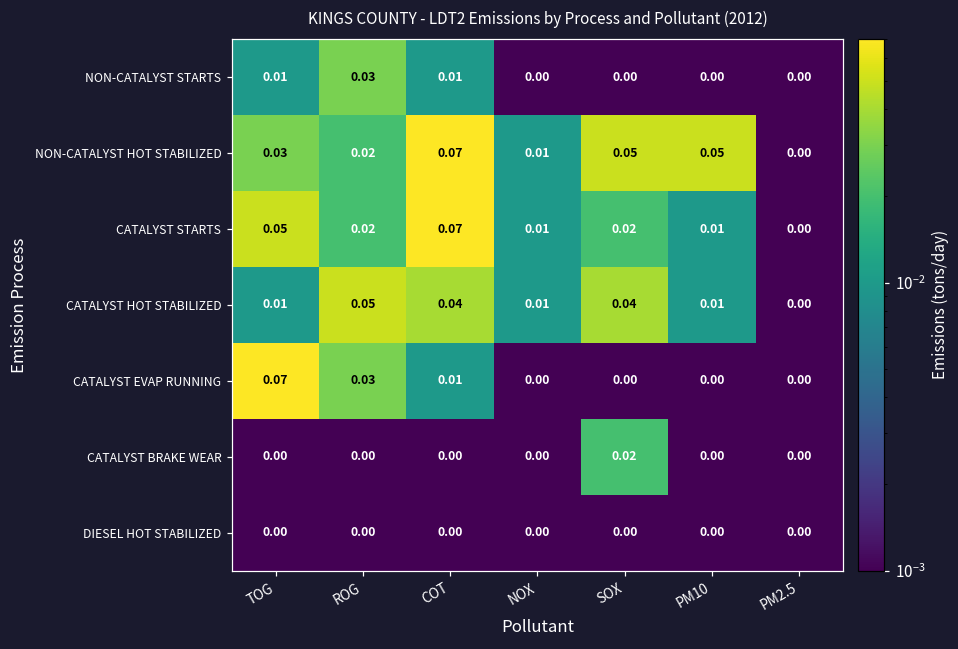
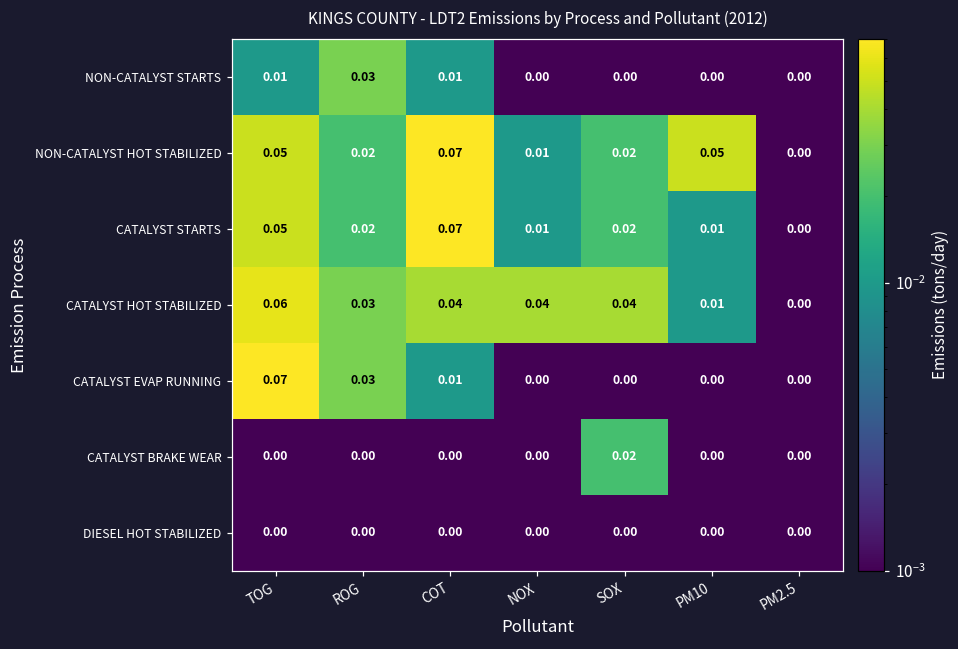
  {
    "NON-CATALYST STARTS": {
      "TOG": 0.01,
      "ROG": 0.03,
      "COT": 0.01,
      "NOX": 0.00,
      "SOX": 0.00,
      "PM10": 0.00,
      "PM2.5": 0.00
    },
    "NON-CATALYST HOT STABILIZED": {
-     "TOG": 0.03,
+     "TOG": 0.05,
      "ROG": 0.02,
      "COT": 0.07,
      "NOX": 0.01,
-     "SOX": 0.05,
+     "SOX": 0.02,
      "PM10": 0.05,
      "PM2.5": 0.00
    },
    "CATALYST STARTS": {
      "TOG": 0.05,
      "ROG": 0.02,
      "COT": 0.07,
      "NOX": 0.01,
      "SOX": 0.02,
      "PM10": 0.01,
      "PM2.5": 0.00
    },
    "CATALYST HOT STABILIZED": {
-     "TOG": 0.01,
-     "ROG": 0.05,
+     "TOG": 0.06,
+     "ROG": 0.03,
      "COT": 0.04,
-     "NOX": 0.01,
+     "NOX": 0.04,
      "SOX": 0.04,
      "PM10": 0.01,
      "PM2.5": 0.00
    },
    "CATALYST EVAP RUNNING": {
      "TOG": 0.07,
      "ROG": 0.03,
      "COT": 0.01,
      "NOX": 0.00,
      "SOX": 0.00,
      "PM10": 0.00,
      "PM2.5": 0.00
    },
    "CATALYST BRAKE WEAR": {
      "TOG": 0.00,
      "ROG": 0.00,
      "COT": 0.00,
      "NOX": 0.00,
      "SOX": 0.02,
      "PM10": 0.00,
      "PM2.5": 0.00
    },
    "DIESEL HOT STABILIZED": {
      "TOG": 0.00,
      "ROG": 0.00,
      "COT": 0.00,
      "NOX": 0.00,
      "SOX": 0.00,
      "PM10": 0.00,
      "PM2.5": 0.00
    }
  }
